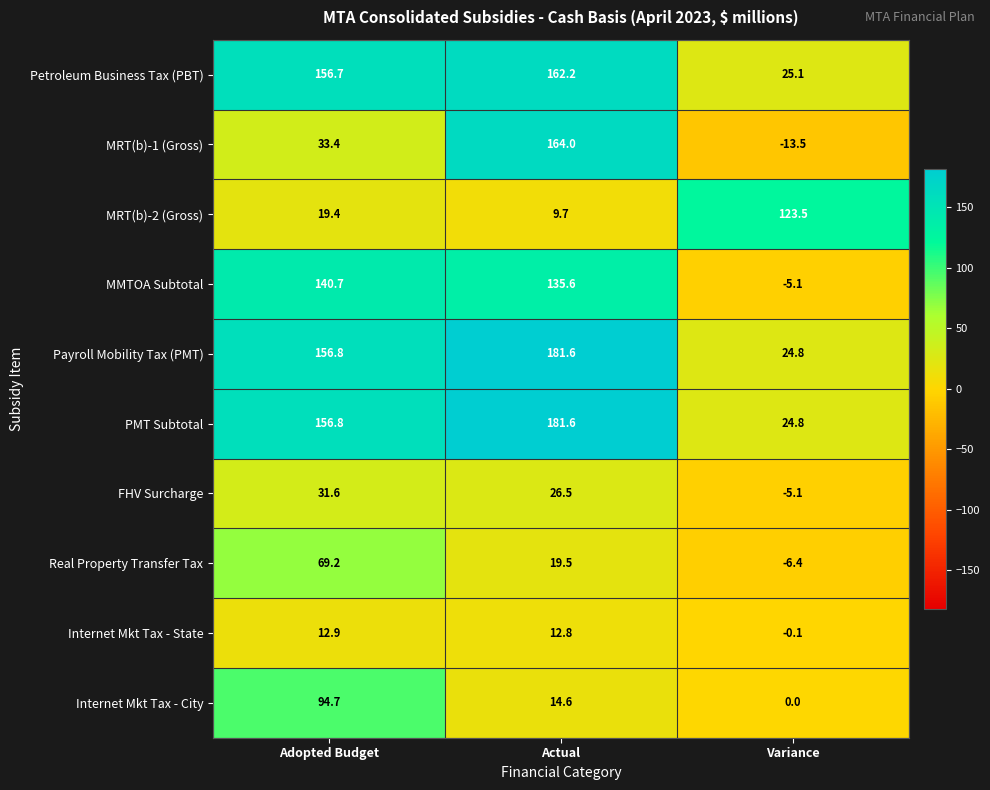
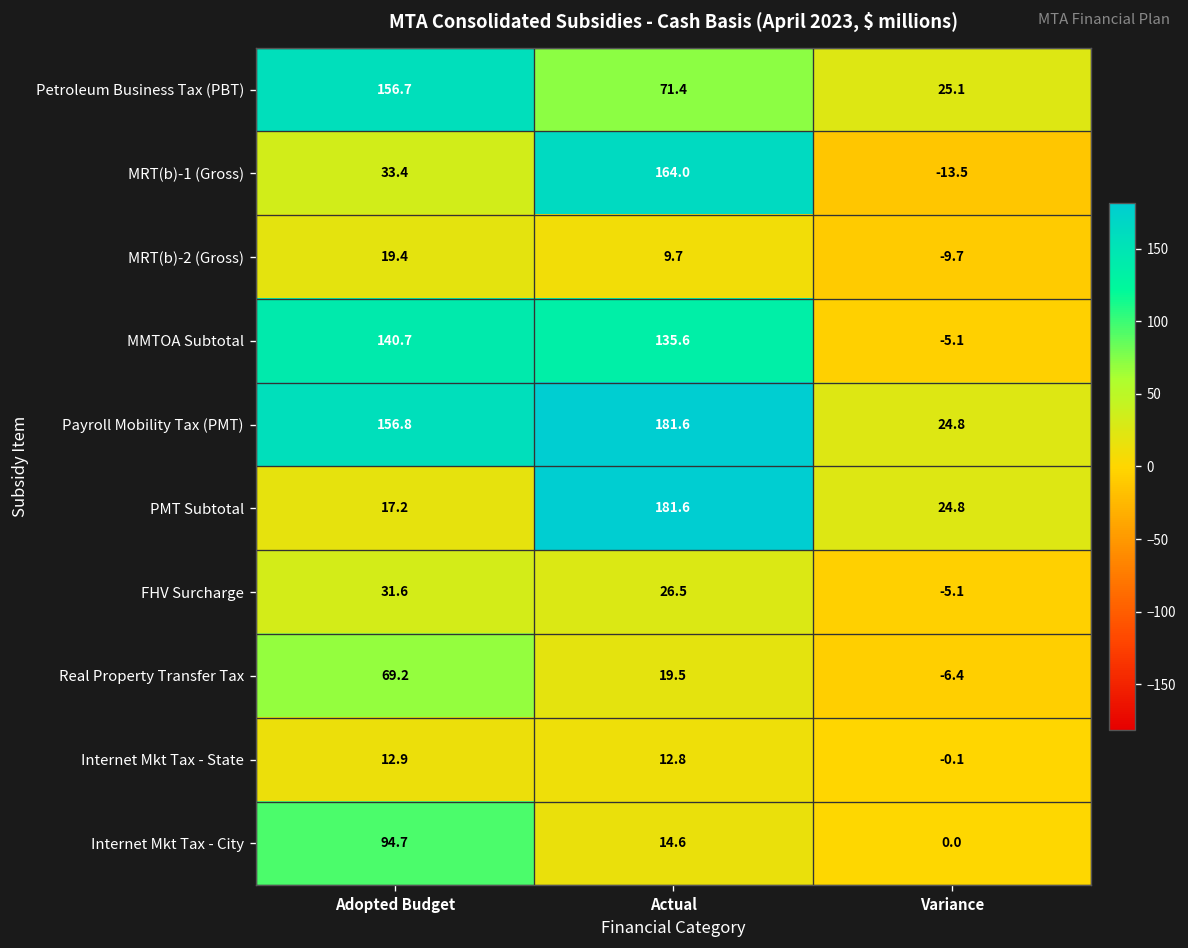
  {
    "Petroleum Business Tax (PBT)": {
      "Adopted Budget": 156.7,
-     "Actual": 162.2,
+     "Actual": 71.4,
      "Variance": 25.1
    },
    "MRT(b)-1 (Gross)": {
      "Adopted Budget": 33.4,
      "Actual": 164.0,
      "Variance": -13.5
    },
    "MRT(b)-2 (Gross)": {
      "Adopted Budget": 19.4,
      "Actual": 9.7,
-     "Variance": 123.5
+     "Variance": -9.7
    },
    "MMTOA Subtotal": {
      "Adopted Budget": 140.7,
      "Actual": 135.6,
      "Variance": -5.1
    },
    "Payroll Mobility Tax (PMT)": {
      "Adopted Budget": 156.8,
      "Actual": 181.6,
      "Variance": 24.8
    },
    "PMT Subtotal": {
-     "Adopted Budget": 156.8,
+     "Adopted Budget": 17.2,
      "Actual": 181.6,
      "Variance": 24.8
    },
    "FHV Surcharge": {
      "Adopted Budget": 31.6,
      "Actual": 26.5,
      "Variance": -5.1
    },
    "Real Property Transfer Tax": {
      "Adopted Budget": 69.2,
      "Actual": 19.5,
      "Variance": -6.4
    },
    "Internet Mkt Tax - State": {
      "Adopted Budget": 12.9,
      "Actual": 12.8,
      "Variance": -0.1
    },
    "Internet Mkt Tax - City": {
      "Adopted Budget": 94.7,
      "Actual": 14.6,
      "Variance": 0.0
    }
  }
